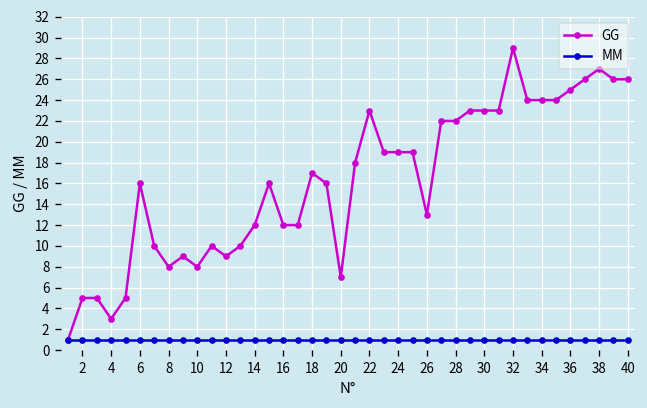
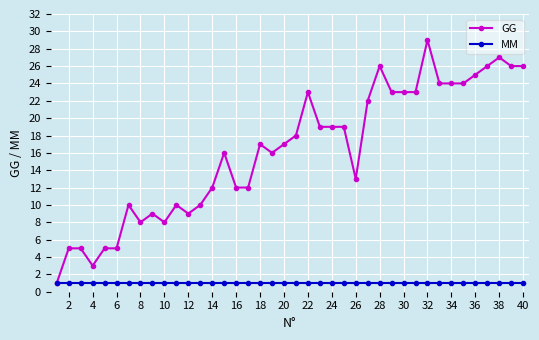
  {
    "GG": {
      "2": 5,
      "4": 3,
-     "6": 16,
+     "6": 5,
      "8": 8,
      "10": 8,
      "12": 9,
      "14": 12,
      "16": 12,
      "18": 17,
-     "20": 7,
+     "20": 17,
      "22": 23,
      "24": 19,
      "26": 13,
-     "28": 22,
+     "28": 26,
      "30": 23,
      "32": 29,
      "34": 24,
      "36": 25,
      "38": 27,
      "40": 26
    },
    "MM": {
      "2": 1,
      "4": 1,
      "6": 1,
      "8": 1,
      "10": 1,
      "12": 1,
      "14": 1,
      "16": 1,
      "18": 1,
      "20": 1,
      "22": 1,
      "24": 1,
      "26": 1,
      "28": 1,
      "30": 1,
      "32": 1,
      "34": 1,
      "36": 1,
      "38": 1,
      "40": 1
    }
  }
